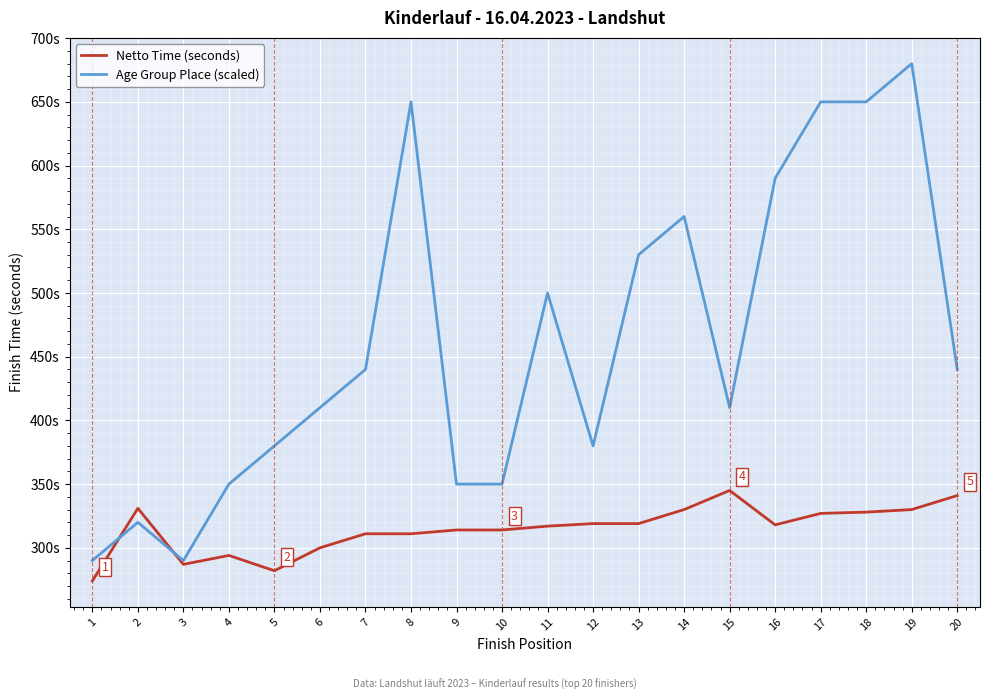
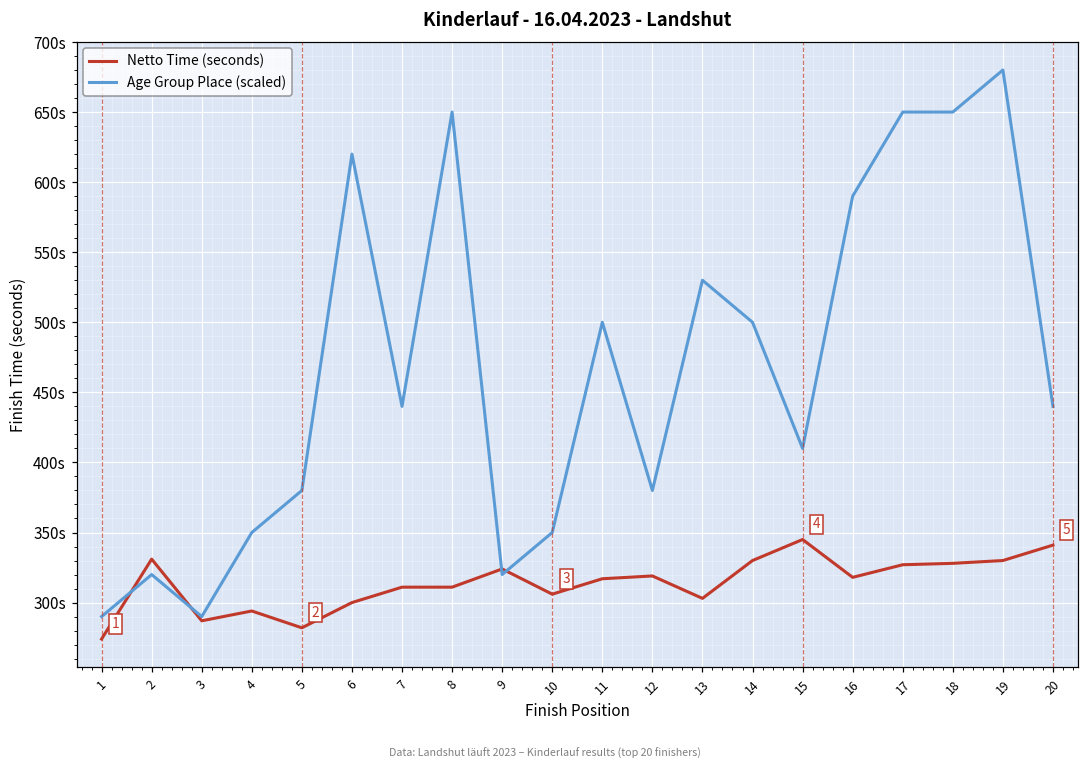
  {
    "Netto Time (seconds)": {
      "1": "274s",
      "2": "331s",
      "3": "287s",
      "4": "294s",
      "6": "300s",
      "7": "311s",
      "8": "311s",
-     "9": "314s",
-     "10": "314s",
+     "9": "324s",
+     "10": "306s",
      "11": "317s",
      "12": "319s",
-     "13": "319s",
+     "13": "303s",
      "14": "330s",
      "16": "318s",
      "17": "327s",
      "18": "328s",
      "19": "330s"
    },
    "Age Group Place (scaled)": {
      "2": "320s",
      "3": "290s",
      "4": "350s",
      "5": "380s",
-     "6": "410s",
+     "6": "620s",
      "7": "440s",
      "8": "650s",
-     "9": "350s",
+     "9": "320s",
      "10": "350s",
      "11": "500s",
      "12": "380s",
      "13": "530s",
-     "14": "560s",
+     "14": "500s",
      "15": "410s",
      "16": "590s",
      "17": "650s",
      "18": "650s",
      "19": "680s",
      "20": "440s"
    }
  }
